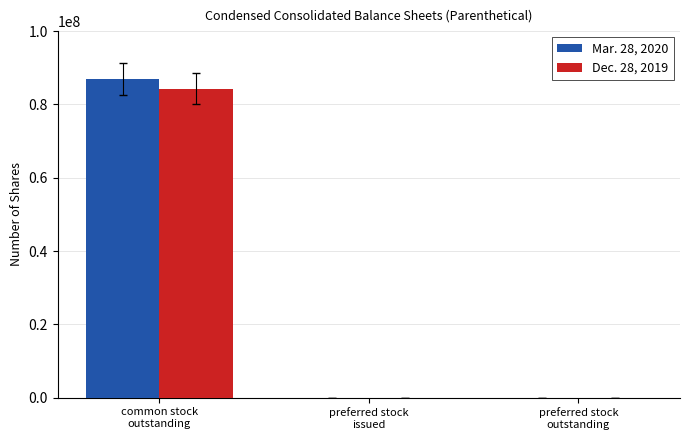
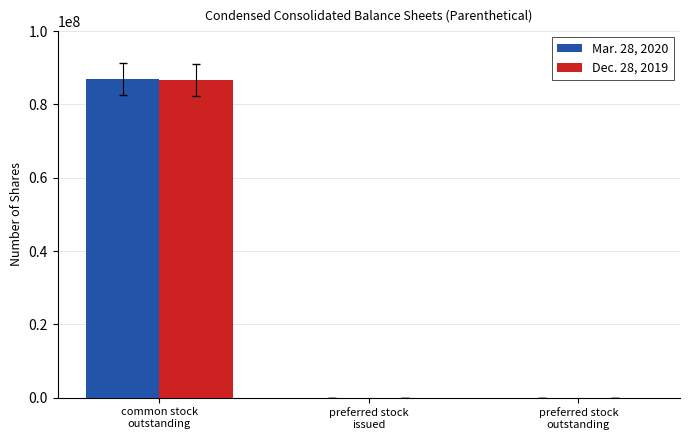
  {
    "Dec. 28, 2019": {
-     "common stock outstanding": 84000000,
+     "common stock outstanding": 87000000,
      "preferred stock issued": 0,
      "preferred stock outstanding": 0
    }
  }
